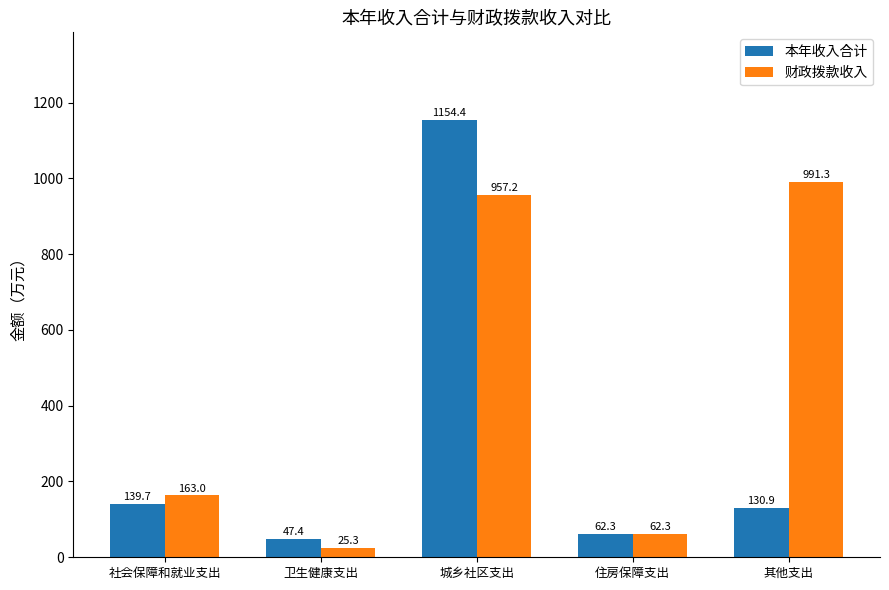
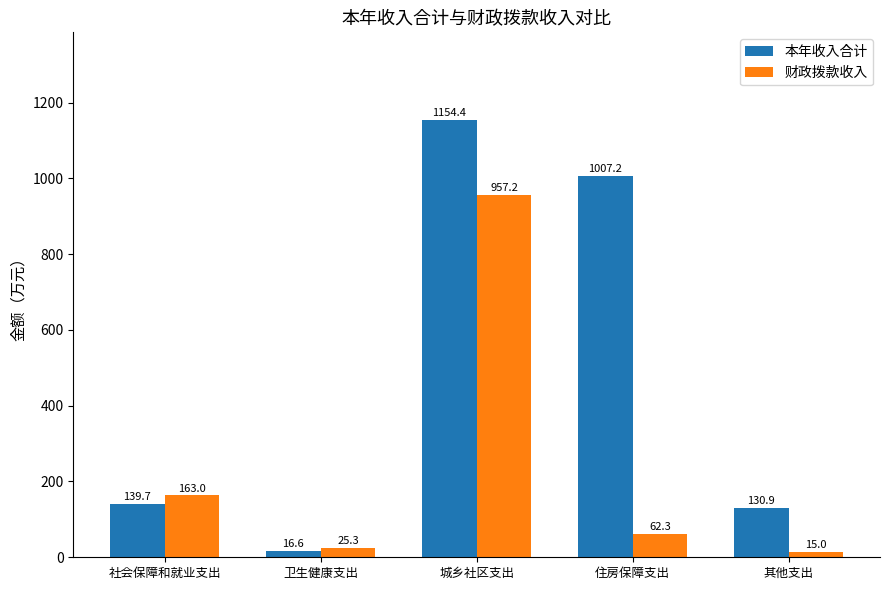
  {
    "本年收入合计": {
      "社会保障和就业支出": 139.7,
-     "卫生健康支出": 47.4,
+     "卫生健康支出": 16.6,
      "城乡社区支出": 1154.4,
-     "住房保障支出": 62.3,
+     "住房保障支出": 1007.2,
      "其他支出": 130.9
    },
    "财政拨款收入": {
      "社会保障和就业支出": 163.0,
      "卫生健康支出": 25.3,
      "城乡社区支出": 957.2,
      "住房保障支出": 62.3,
-     "其他支出": 991.3
+     "其他支出": 15.0
    }
  }
